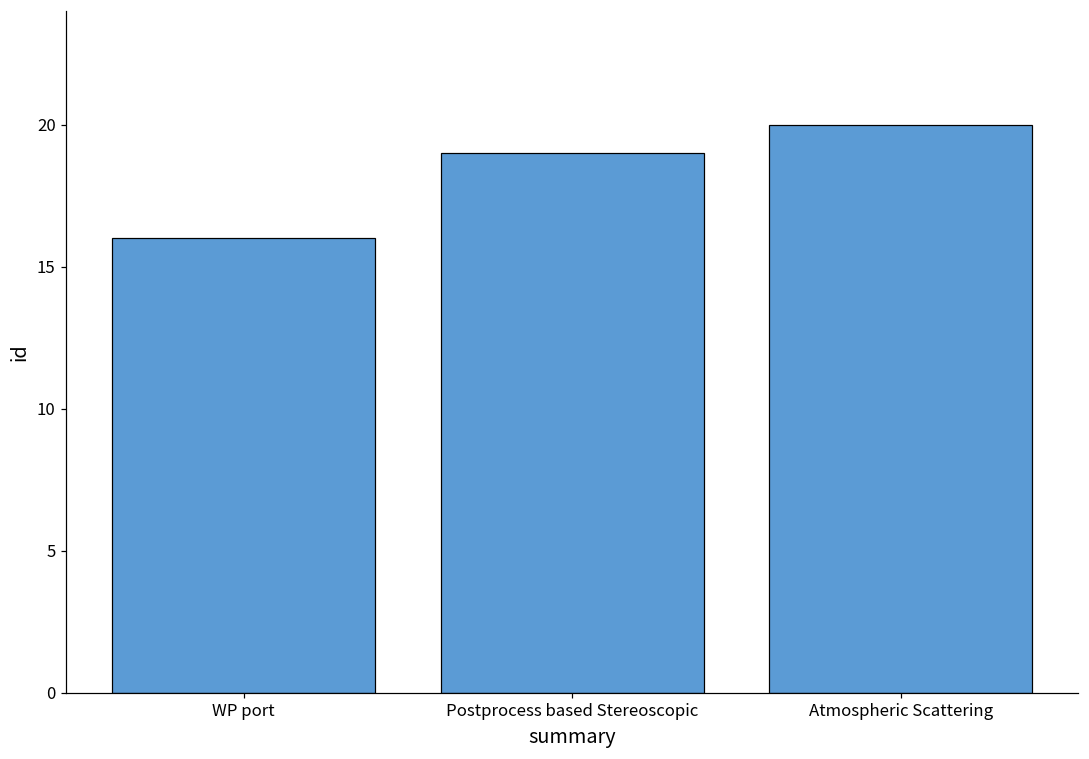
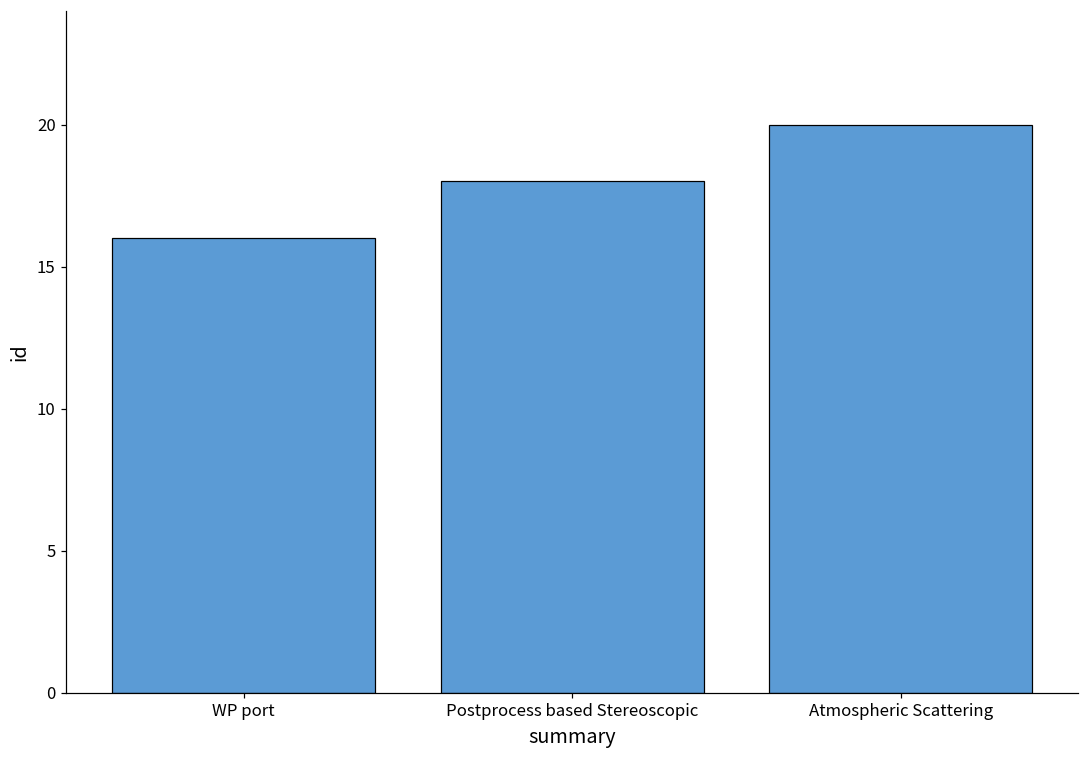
  {
    "WP port": 16,
-   "Postprocess based Stereoscopic": 19,
+   "Postprocess based Stereoscopic": 18,
    "Atmospheric Scattering": 20
  }
